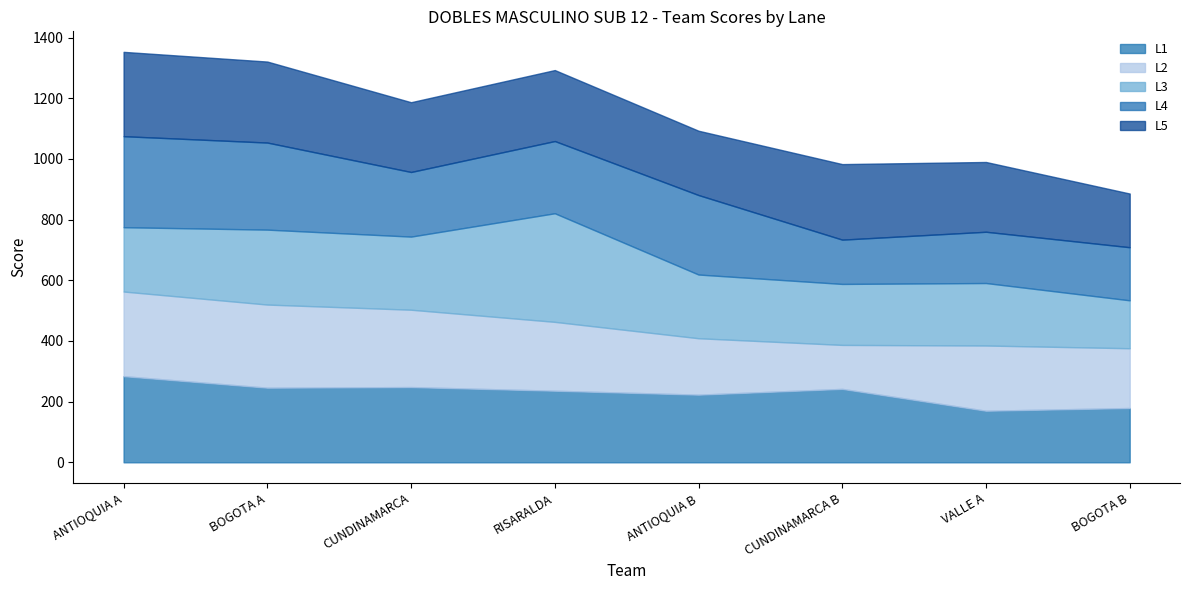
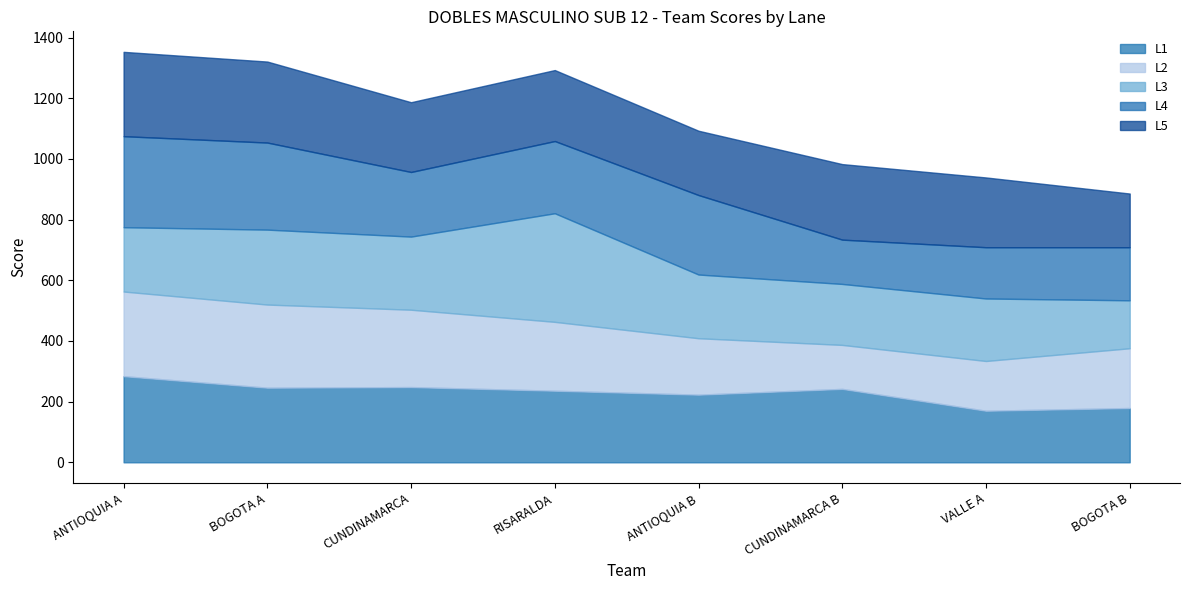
  {
    "L2": {
      "ANTIOQUIA A": 280,
      "BOGOTA A": 270,
      "CUNDINAMARCA": 260,
      "RISARALDA": 230,
      "ANTIOQUIA B": 190,
      "CUNDINAMARCA B": 150,
-     "VALLE A": 220,
+     "VALLE A": 160,
      "BOGOTA B": 200
    },
    "L3": {
      "ANTIOQUIA A": 210,
      "BOGOTA A": 250,
      "CUNDINAMARCA": 240,
      "RISARALDA": 360,
      "ANTIOQUIA B": 210,
      "CUNDINAMARCA B": 200,
      "VALLE A": 210,
      "BOGOTA B": 160
    },
    "L5": {
      "ANTIOQUIA A": 280,
      "BOGOTA A": 270,
      "CUNDINAMARCA": 230,
      "RISARALDA": 230,
      "ANTIOQUIA B": 210,
      "CUNDINAMARCA B": 250,
      "VALLE A": 230,
      "BOGOTA B": 180
    }
  }
